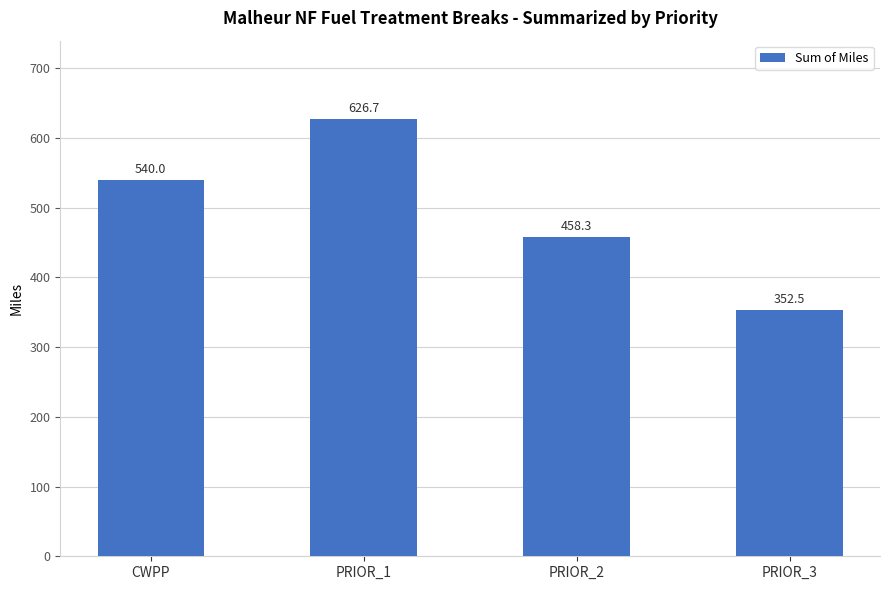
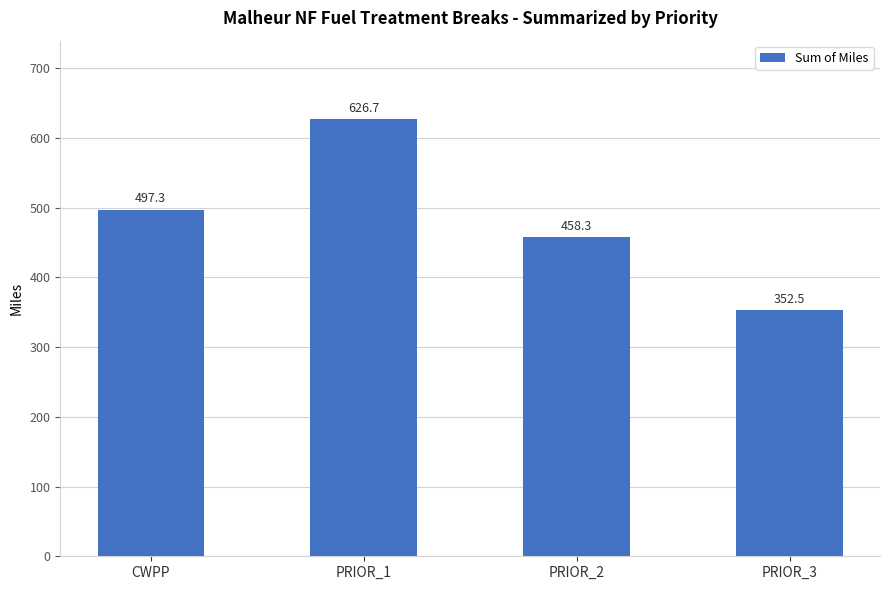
  {
-   "CWPP": 540.0,
+   "CWPP": 497.3,
    "PRIOR_1": 626.7,
    "PRIOR_2": 458.3,
    "PRIOR_3": 352.5
  }
